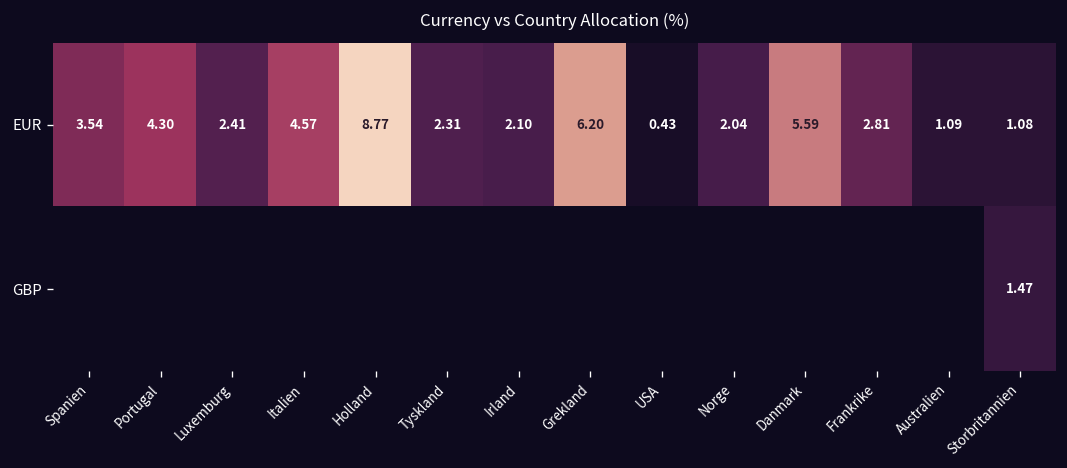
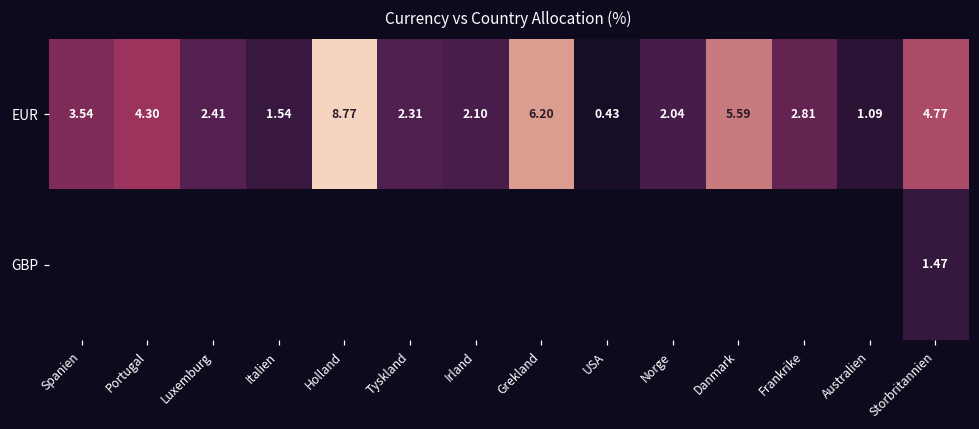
  {
    "EUR": {
      "Spanien": 3.54,
      "Portugal": 4.30,
      "Luxemburg": 2.41,
-     "Italien": 4.57,
+     "Italien": 1.54,
      "Holland": 8.77,
      "Tyskland": 2.31,
      "Irland": 2.10,
      "Grekland": 6.20,
      "USA": 0.43,
      "Norge": 2.04,
      "Danmark": 5.59,
      "Frankrike": 2.81,
      "Australien": 1.09,
-     "Storbritannien": 1.08
+     "Storbritannien": 4.77
    },
    "GBP": {
      "Storbritannien": 1.47
    }
  }
